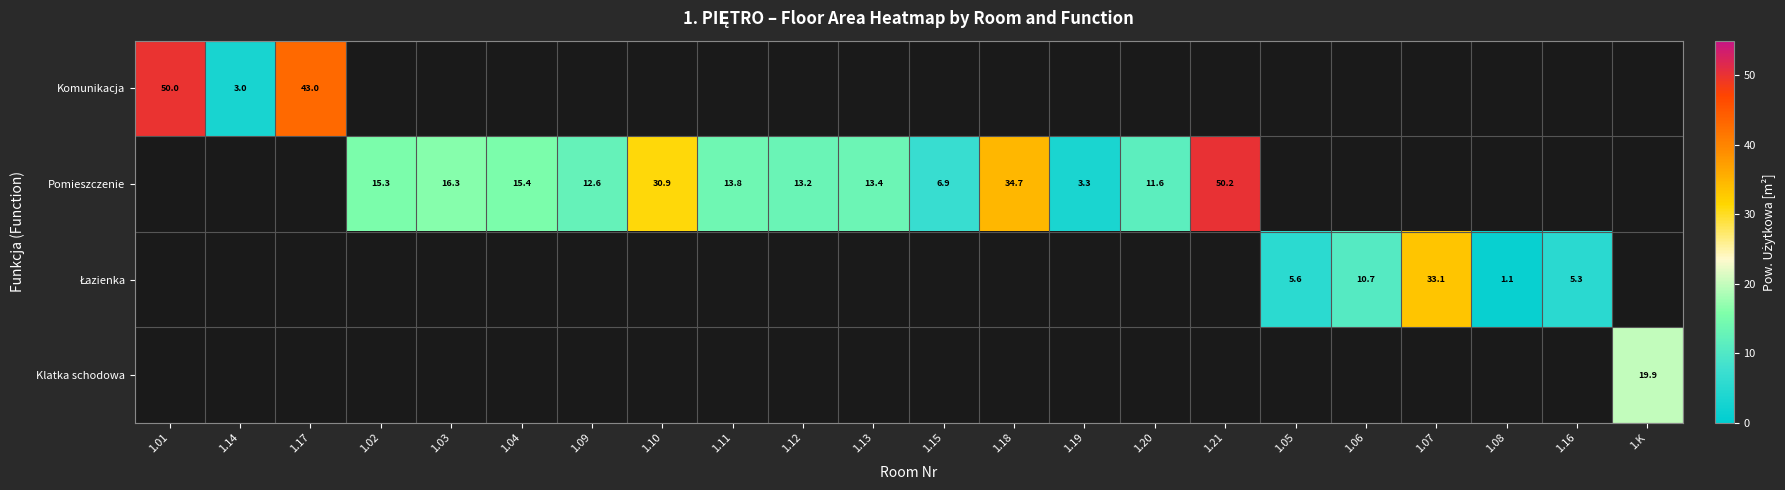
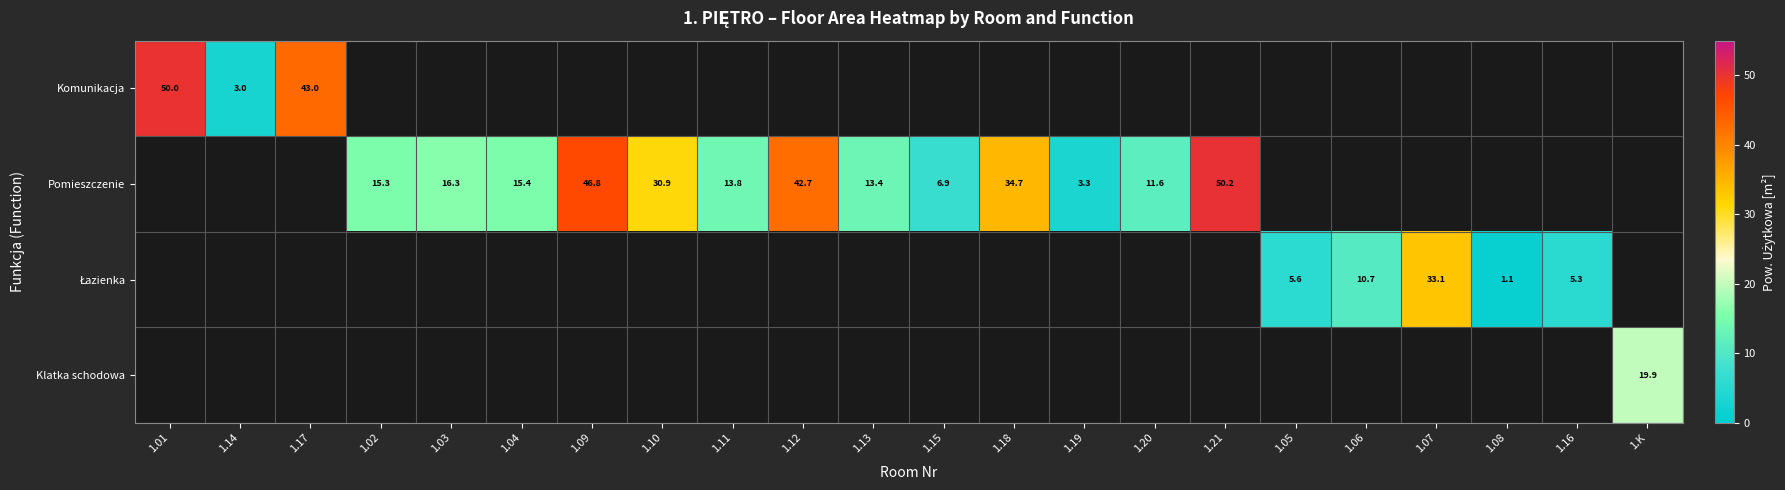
  {
    "Komunikacja": {
      "1.01": 50.0,
      "1.14": 3.0,
      "1.17": 43.0
    },
    "Pomieszczenie": {
      "1.02": 15.3,
      "1.03": 16.3,
      "1.04": 15.4,
-     "1.09": 12.6,
+     "1.09": 46.8,
      "1.10": 30.9,
      "1.11": 13.8,
-     "1.12": 13.2,
+     "1.12": 42.7,
      "1.13": 13.4,
      "1.15": 6.9,
      "1.18": 34.7,
      "1.19": 3.3,
      "1.20": 11.6,
      "1.21": 50.2
    },
    "Łazienka": {
      "1.05": 5.6,
      "1.06": 10.7,
      "1.07": 33.1,
      "1.08": 1.1,
      "1.16": 5.3
    },
    "Klatka schodowa": {
      "1.K": 19.9
    }
  }
